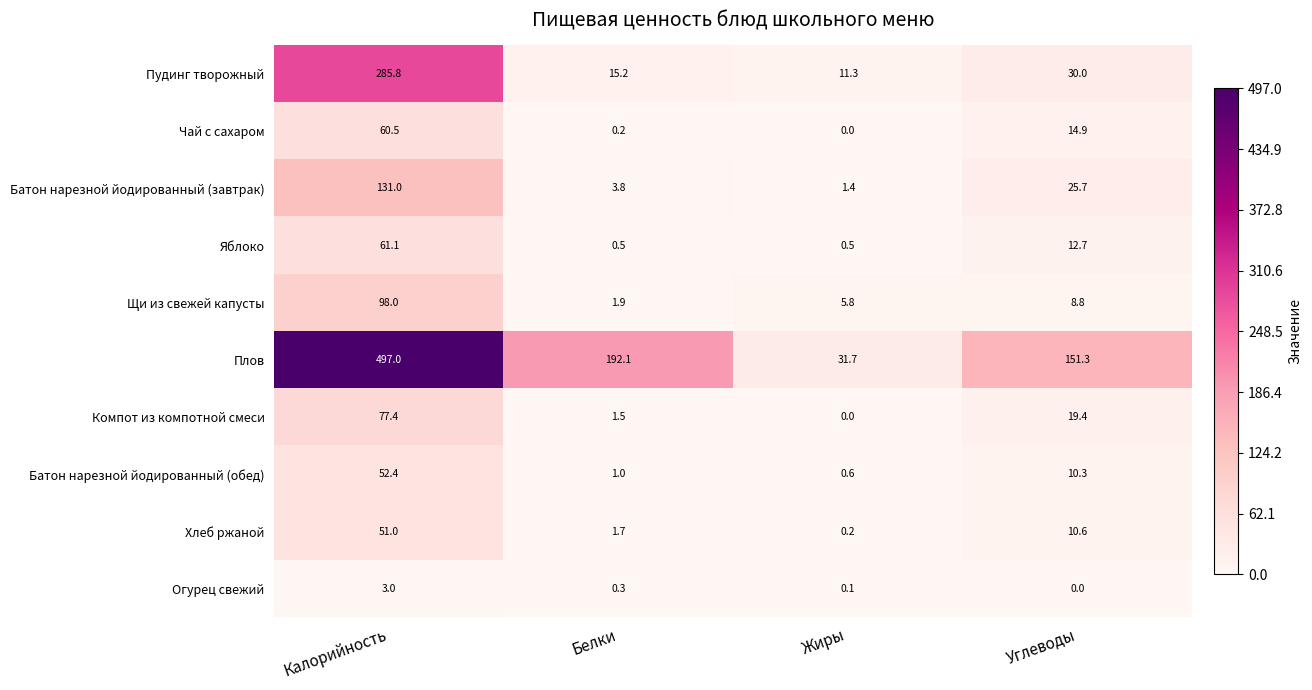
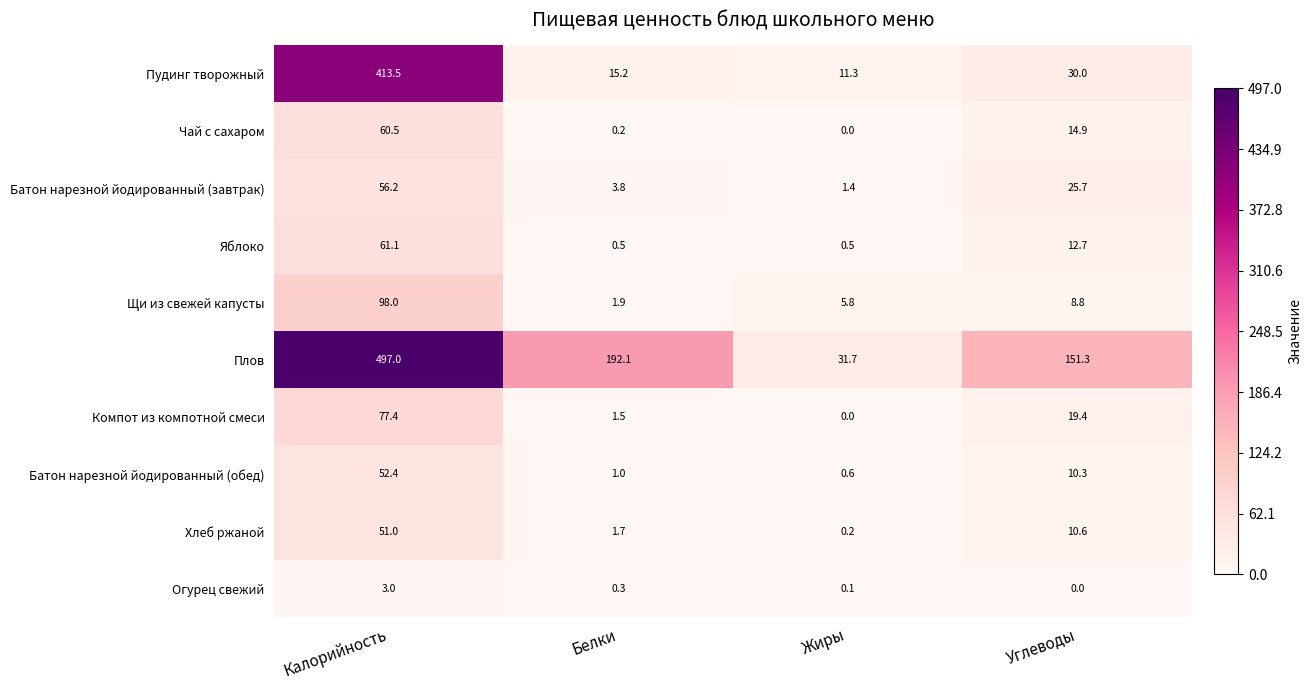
  {
    "Пудинг творожный": {
-     "Калорийность": 285.8,
+     "Калорийность": 413.5,
      "Белки": 15.2,
      "Жиры": 11.3,
      "Углеводы": 30.0
    },
    "Чай с сахаром": {
      "Калорийность": 60.5,
      "Белки": 0.2,
      "Жиры": 0.0,
      "Углеводы": 14.9
    },
    "Батон нарезной йодированный (завтрак)": {
-     "Калорийность": 131.0,
+     "Калорийность": 56.2,
      "Белки": 3.8,
      "Жиры": 1.4,
      "Углеводы": 25.7
    },
    "Яблоко": {
      "Калорийность": 61.1,
      "Белки": 0.5,
      "Жиры": 0.5,
      "Углеводы": 12.7
    },
    "Щи из свежей капусты": {
      "Калорийность": 98.0,
      "Белки": 1.9,
      "Жиры": 5.8,
      "Углеводы": 8.8
    },
    "Плов": {
      "Калорийность": 497.0,
      "Белки": 192.1,
      "Жиры": 31.7,
      "Углеводы": 151.3
    },
    "Компот из компотной смеси": {
      "Калорийность": 77.4,
      "Белки": 1.5,
      "Жиры": 0.0,
      "Углеводы": 19.4
    },
    "Батон нарезной йодированный (обед)": {
      "Калорийность": 52.4,
      "Белки": 1.0,
      "Жиры": 0.6,
      "Углеводы": 10.3
    },
    "Хлеб ржаной": {
      "Калорийность": 51.0,
      "Белки": 1.7,
      "Жиры": 0.2,
      "Углеводы": 10.6
    },
    "Огурец свежий": {
      "Калорийность": 3.0,
      "Белки": 0.3,
      "Жиры": 0.1,
      "Углеводы": 0.0
    }
  }
